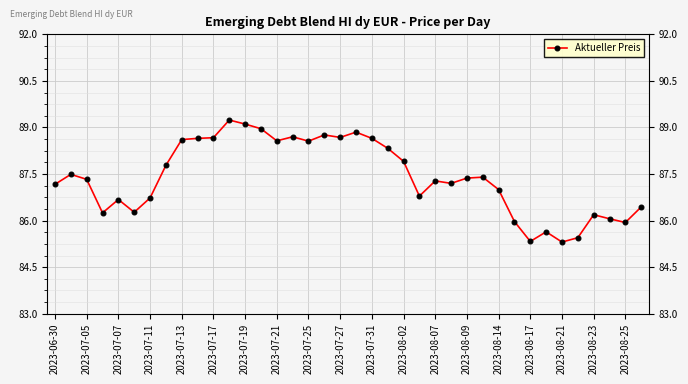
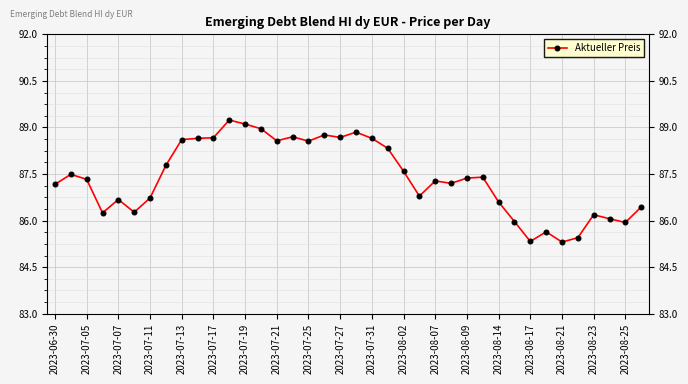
  {
    "2023-06-30": 87.2,
    "2023-07-05": 87.3,
    "2023-07-07": 86.7,
    "2023-07-11": 86.7,
    "2023-07-13": 88.6,
    "2023-07-17": 88.7,
    "2023-07-19": 89.1,
    "2023-07-21": 88.6,
    "2023-07-25": 88.6,
    "2023-07-27": 88.7,
    "2023-07-31": 88.7,
-   "2023-08-02": 87.9,
+   "2023-08-02": 87.6,
    "2023-08-07": 87.3,
    "2023-08-09": 87.4,
-   "2023-08-14": 87.0,
+   "2023-08-14": 86.6,
    "2023-08-17": 85.3,
    "2023-08-21": 85.3,
    "2023-08-23": 86.2,
    "2023-08-25": 85.9
  }
